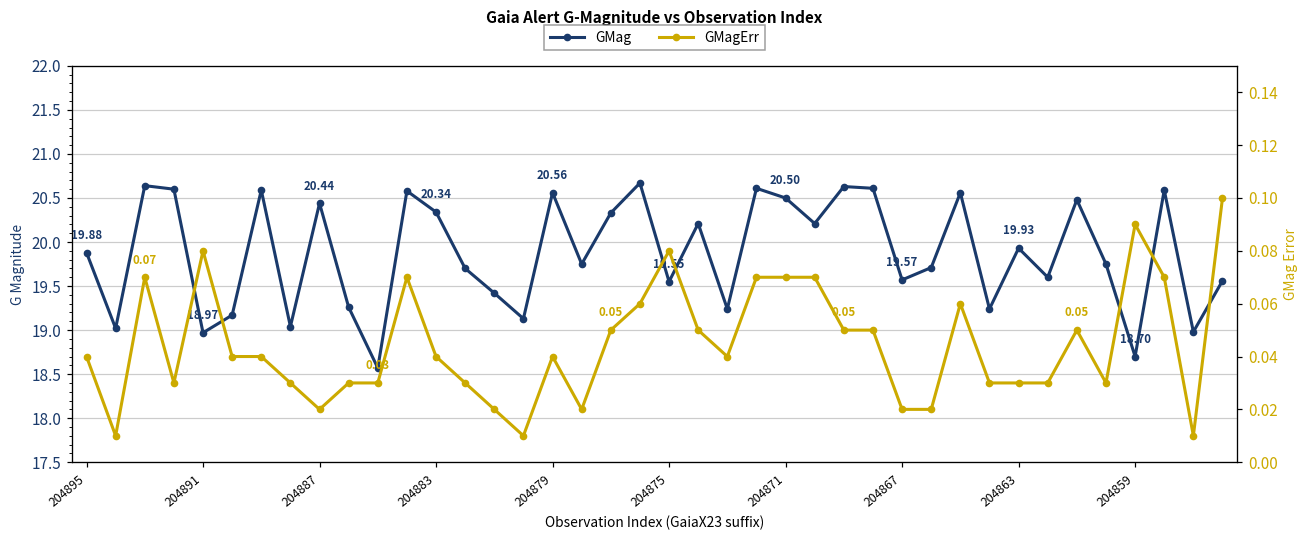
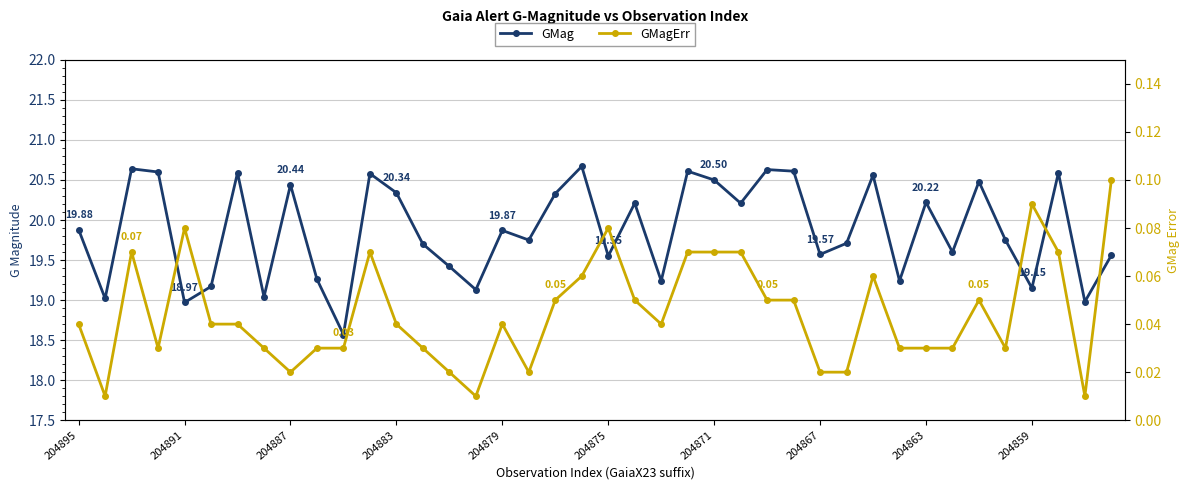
  {
    "GMag": {
      "204895": 19.88,
      "204891": 18.97,
      "204887": 20.44,
      "204883": 20.34,
-     "204879": 20.56,
+     "204879": 19.87,
      "204875": 19.55,
      "204871": 20.50,
      "204867": 19.57,
-     "204863": 19.93,
-     "204859": 18.70
+     "204863": 20.22,
+     "204859": 19.15
    }
  }
